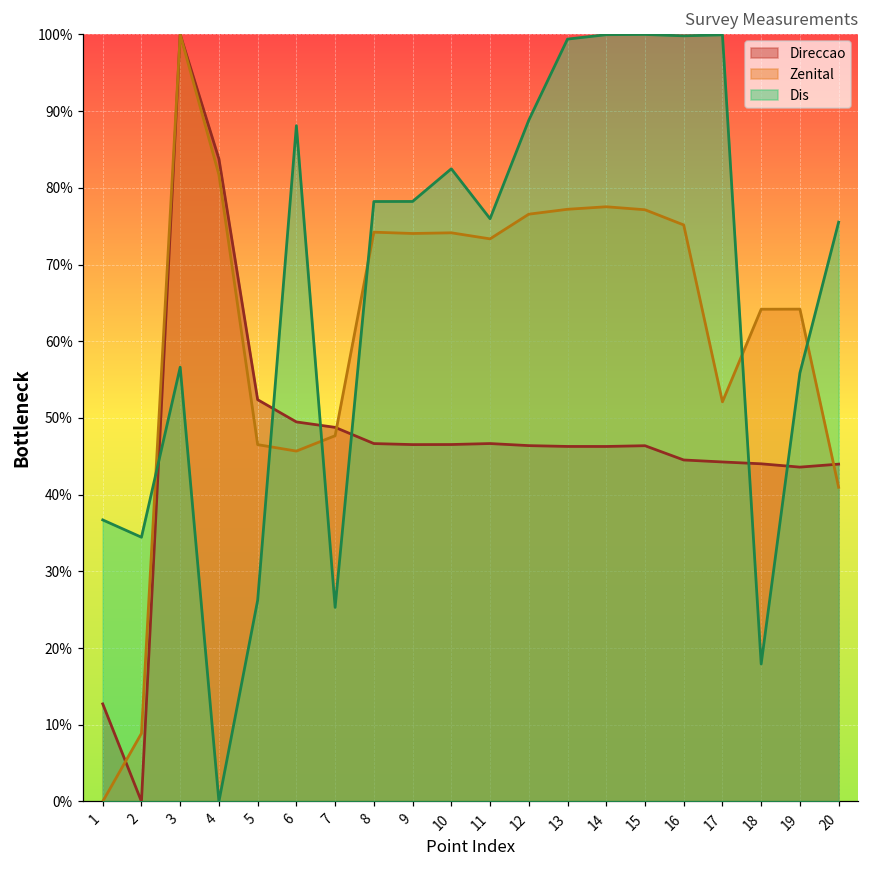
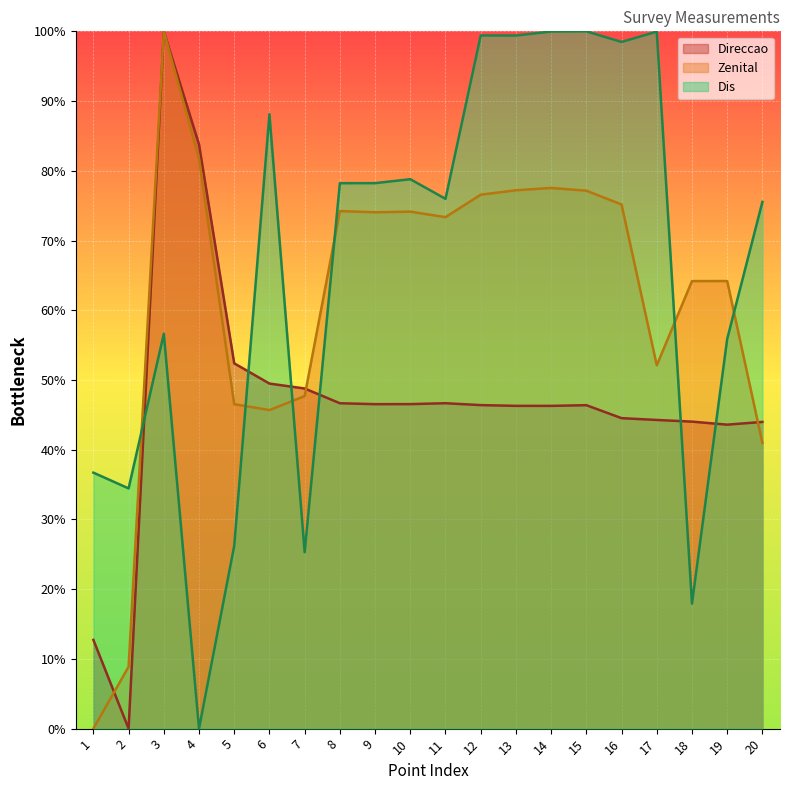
  {
    "Dis": {
      "1": "37%",
      "2": "34%",
      "3": "57%",
      "4": "0%",
      "5": "26%",
      "6": "88%",
      "7": "25%",
      "8": "78%",
      "9": "78%",
-     "10": "82%",
+     "10": "79%",
      "11": "76%",
-     "12": "89%",
+     "12": "99%",
      "13": "99%",
      "14": "100%",
      "15": "100%",
-     "16": "100%",
+     "16": "98%",
      "17": "100%",
      "18": "18%",
      "19": "56%",
      "20": "76%"
    }
  }
